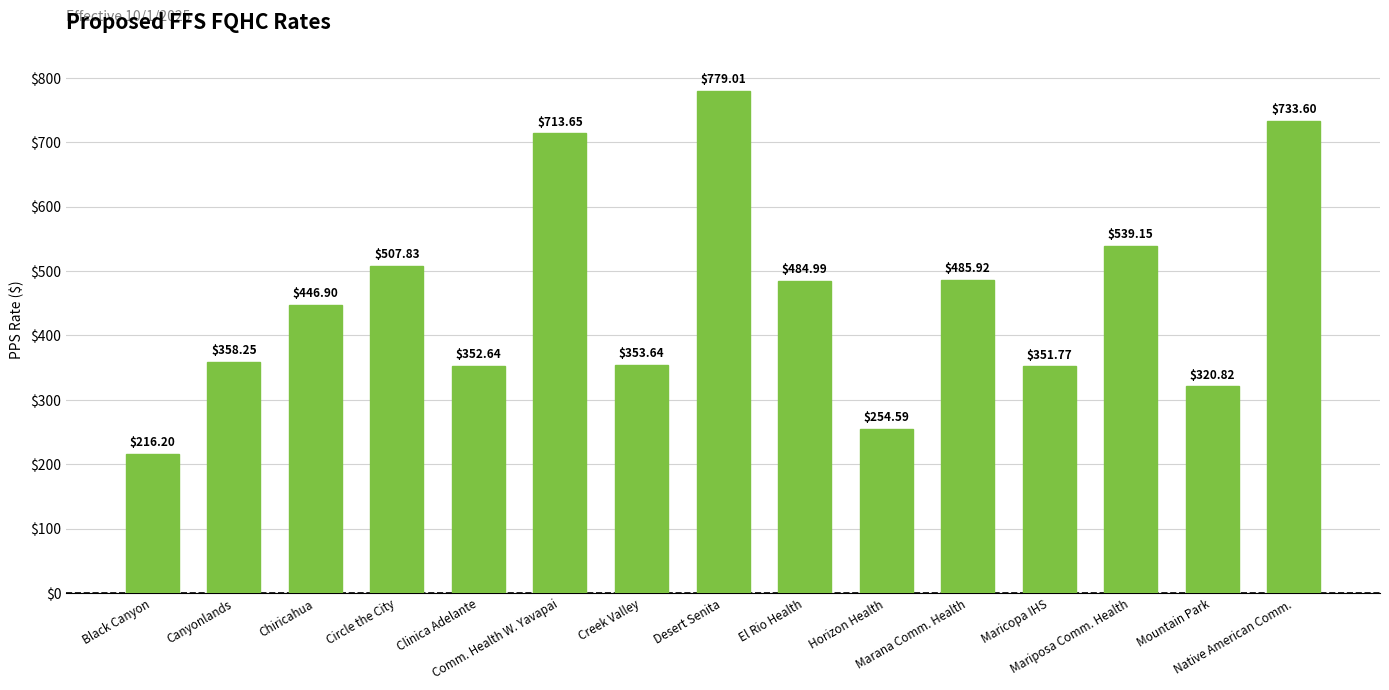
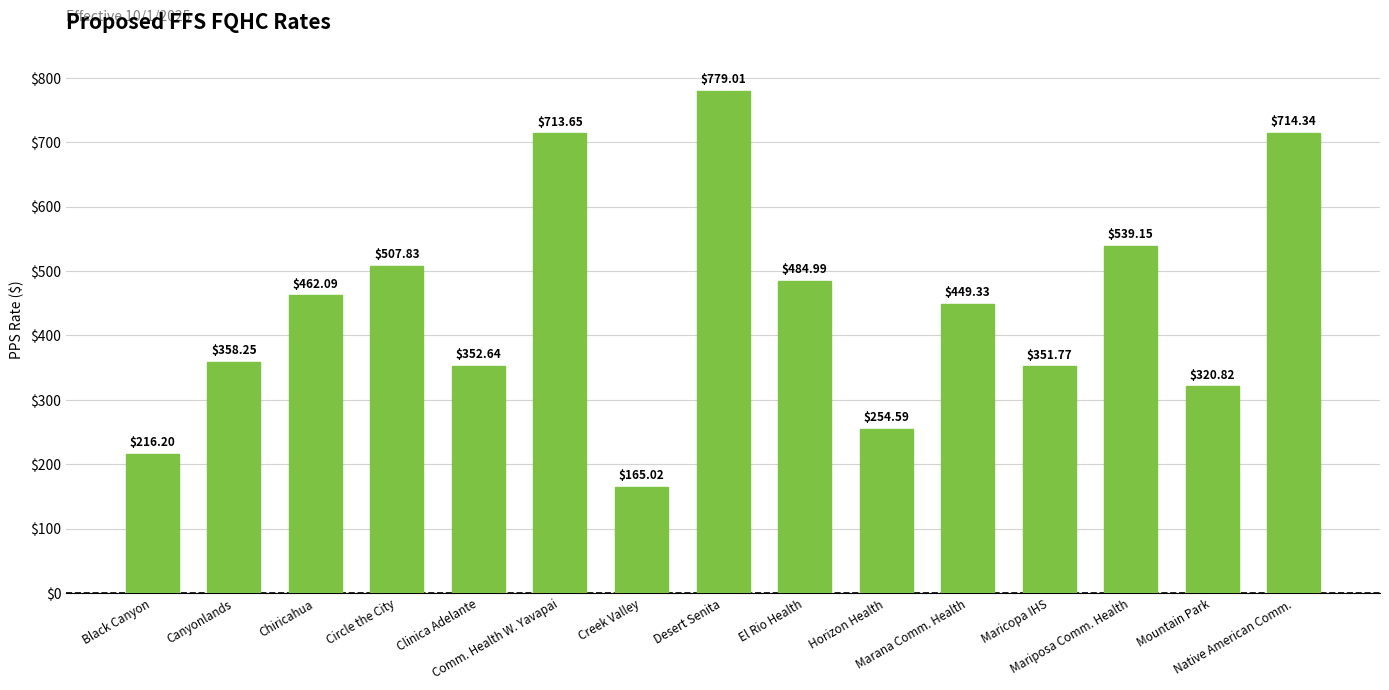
  {
    "Black Canyon": "$216.20",
    "Canyonlands": "$358.25",
-   "Chiricahua": "$446.90",
+   "Chiricahua": "$462.09",
    "Circle the City": "$507.83",
    "Clinica Adelante": "$352.64",
    "Comm. Health W. Yavapai": "$713.65",
-   "Creek Valley": "$353.64",
+   "Creek Valley": "$165.02",
    "Desert Senita": "$779.01",
    "El Rio Health": "$484.99",
    "Horizon Health": "$254.59",
-   "Marana Comm. Health": "$485.92",
+   "Marana Comm. Health": "$449.33",
    "Maricopa IHS": "$351.77",
    "Mariposa Comm. Health": "$539.15",
    "Mountain Park": "$320.82",
-   "Native American Comm.": "$733.60"
+   "Native American Comm.": "$714.34"
  }
